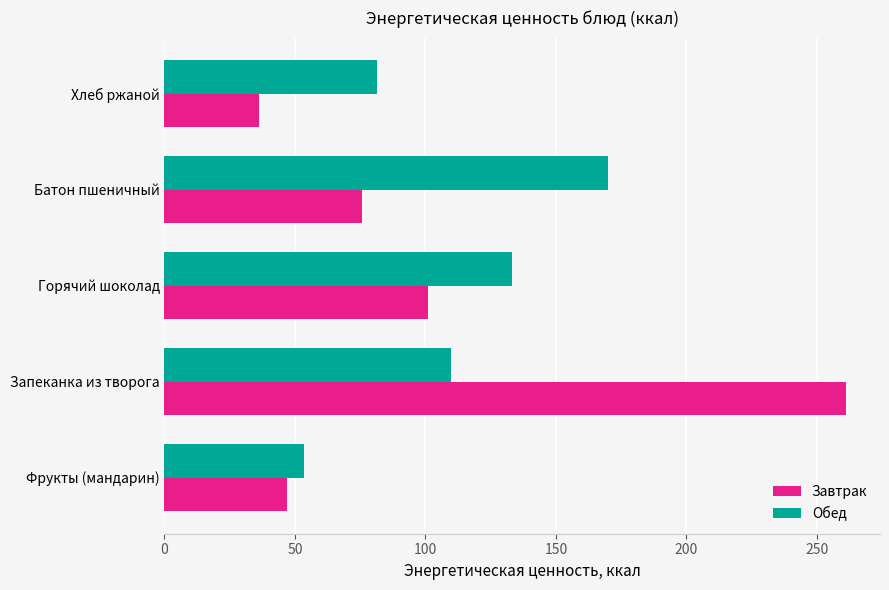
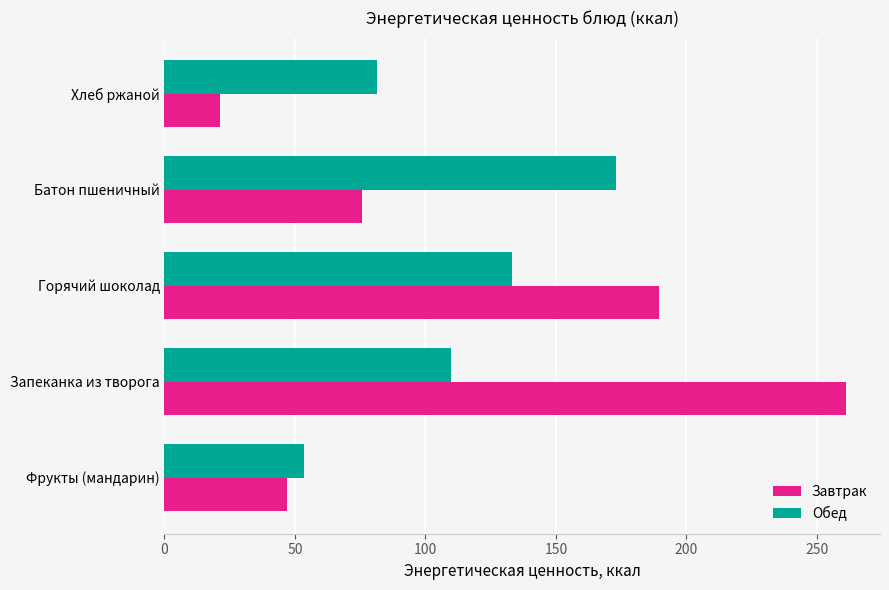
  {
    "Завтрак": {
-     "Хлеб ржаной": 36,
+     "Хлеб ржаной": 21,
      "Батон пшеничный": 76,
-     "Горячий шоколад": 101,
+     "Горячий шоколад": 190,
      "Запеканка из творога": 261,
      "Фрукты (мандарин)": 47
    },
    "Обед": {
      "Хлеб ржаной": 82,
-     "Батон пшеничный": 170,
+     "Батон пшеничный": 173,
      "Горячий шоколад": 133,
      "Запеканка из творога": 110,
      "Фрукты (мандарин)": 54
    }
  }
